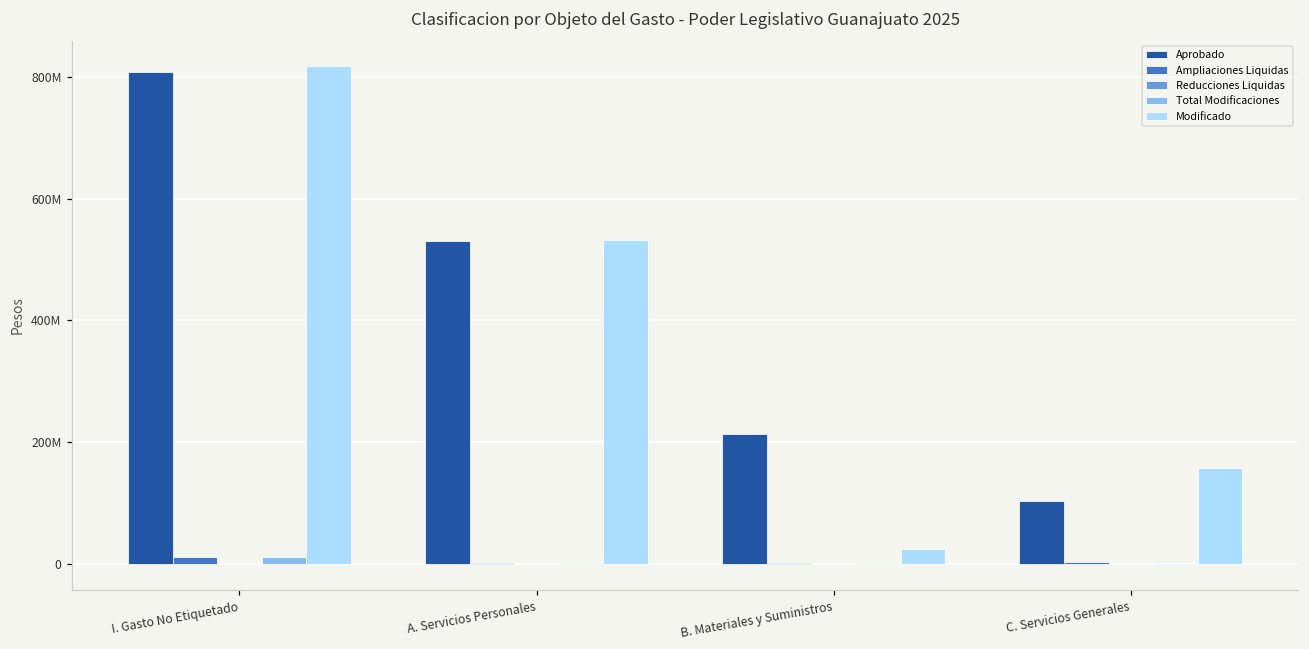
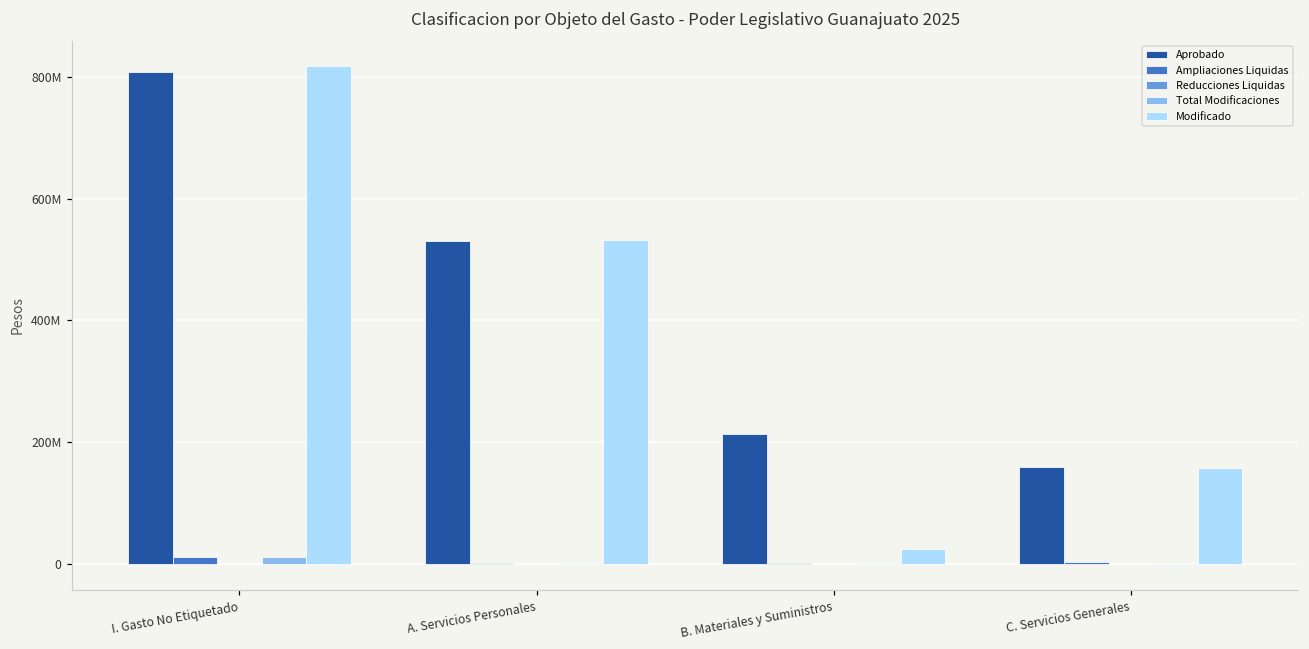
  {
    "Aprobado": {
      "I. Gasto No Etiquetado": 810000000,
      "A. Servicios Personales": 530000000,
      "B. Materiales y Suministros": 210000000,
-     "C. Servicios Generales": 100000000
+     "C. Servicios Generales": 160000000
    }
  }
